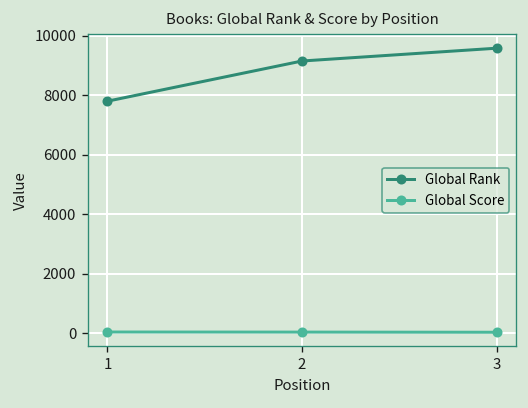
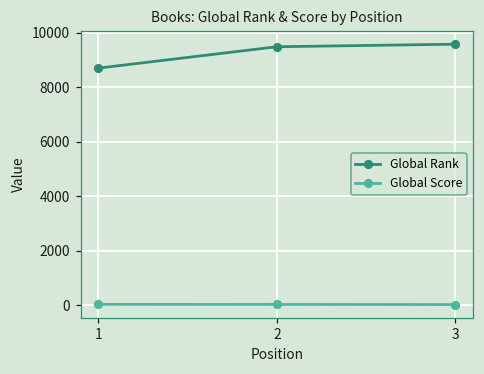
  {
    "Global Rank": {
-     "1": 7800,
-     "2": 9200,
+     "1": 8700,
+     "2": 9500,
      "3": 9600
    },
    "Global Score": {
      "1": 0,
      "2": 0,
      "3": 0
    }
  }
